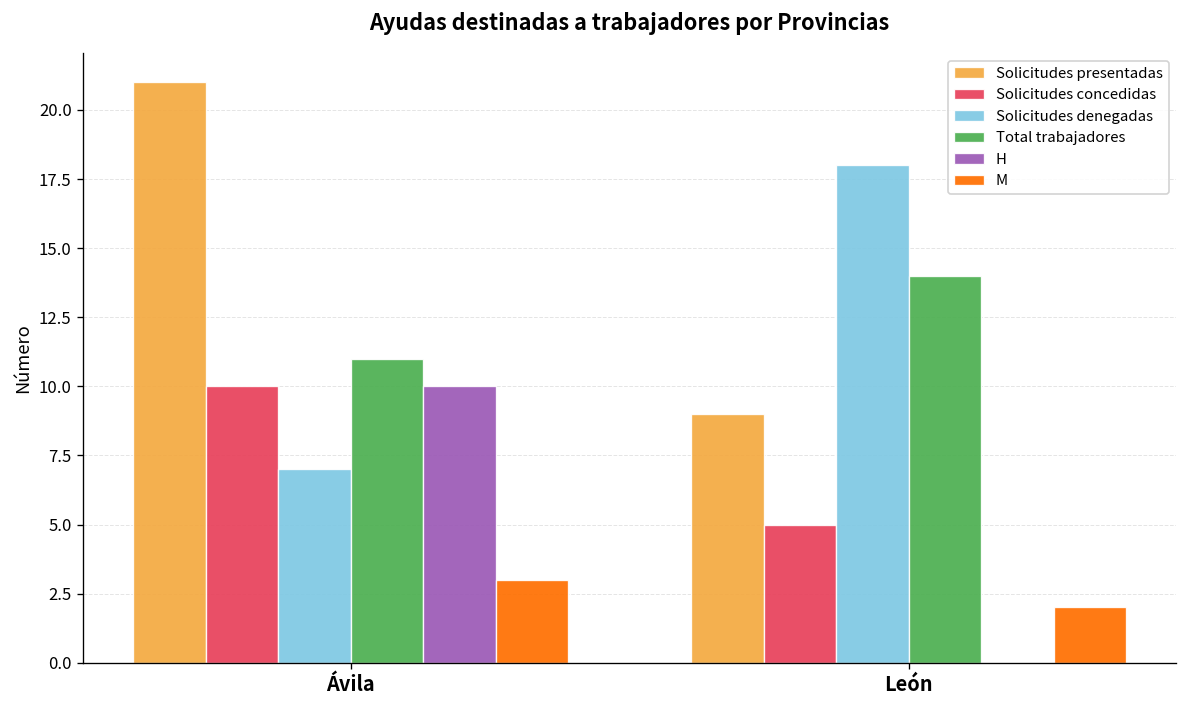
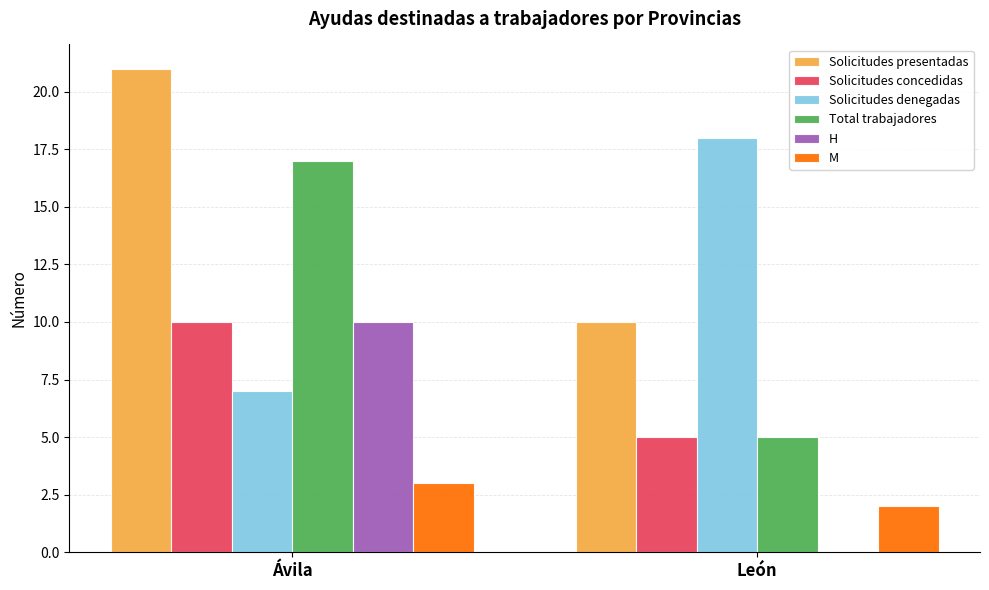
  {
    "Solicitudes presentadas": {
      "Ávila": 21,
-     "León": 9
+     "León": 10
    },
    "Solicitudes concedidas": {
      "Ávila": 10,
      "León": 5
    },
    "Solicitudes denegadas": {
      "Ávila": 7,
      "León": 18
    },
    "Total trabajadores": {
-     "Ávila": 11,
-     "León": 14
+     "Ávila": 17,
+     "León": 5
    },
    "H": {
      "Ávila": 10,
      "León": 0
    },
    "M": {
      "Ávila": 3,
      "León": 2
    }
  }
